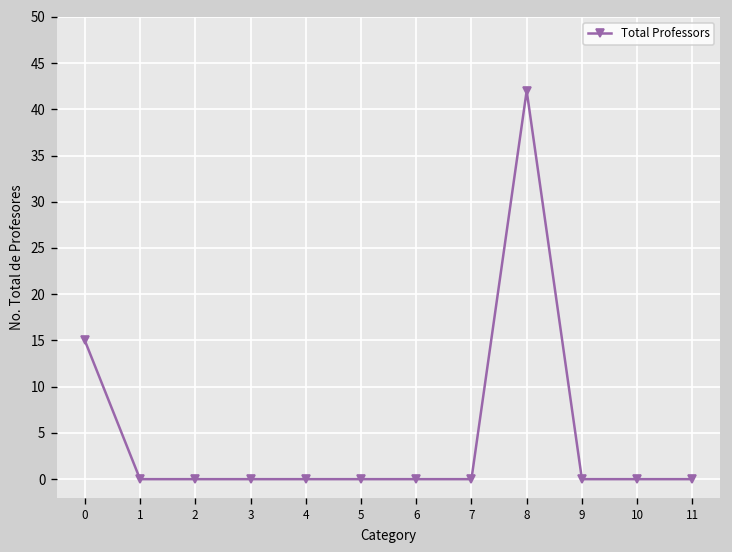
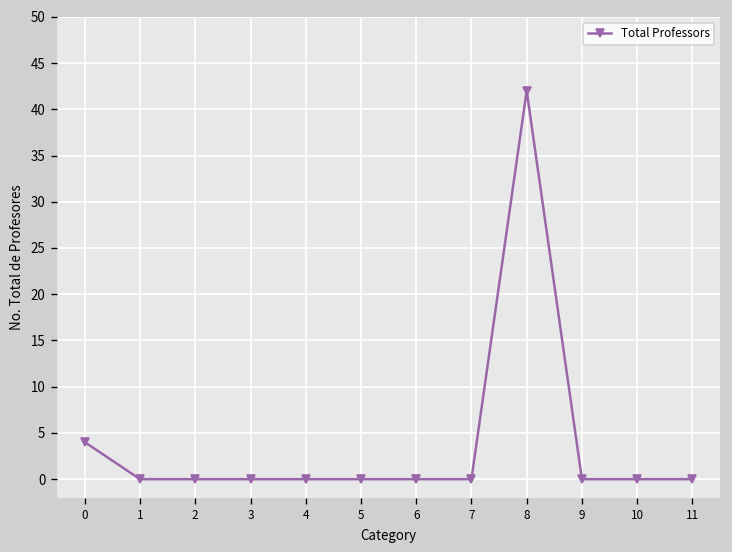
  {
-   "0": 15,
+   "0": 4,
    "1": 0,
    "2": 0,
    "3": 0,
    "4": 0,
    "5": 0,
    "6": 0,
    "7": 0,
    "8": 42,
    "9": 0,
    "10": 0,
    "11": 0
  }
